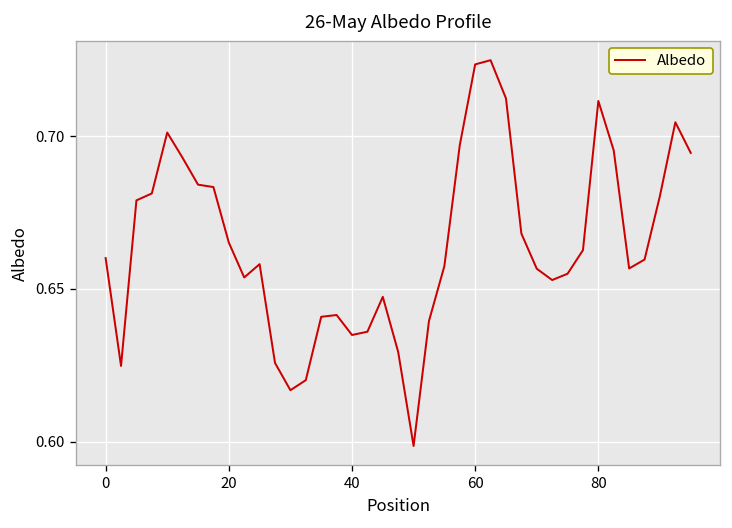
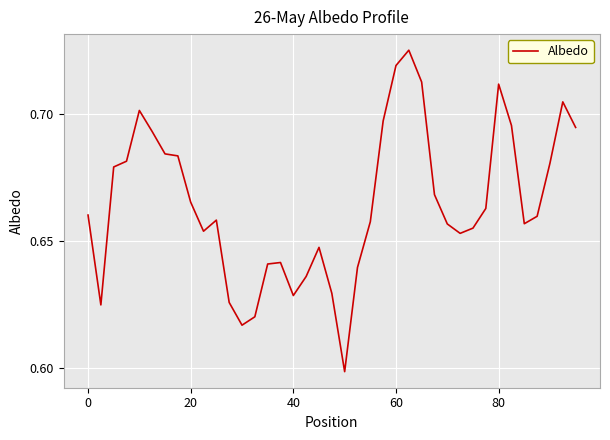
  {
    "0": 0.660,
    "20": 0.665,
-   "40": 0.635,
-   "60": 0.724,
+   "40": 0.628,
+   "60": 0.719,
    "80": 0.712
  }
